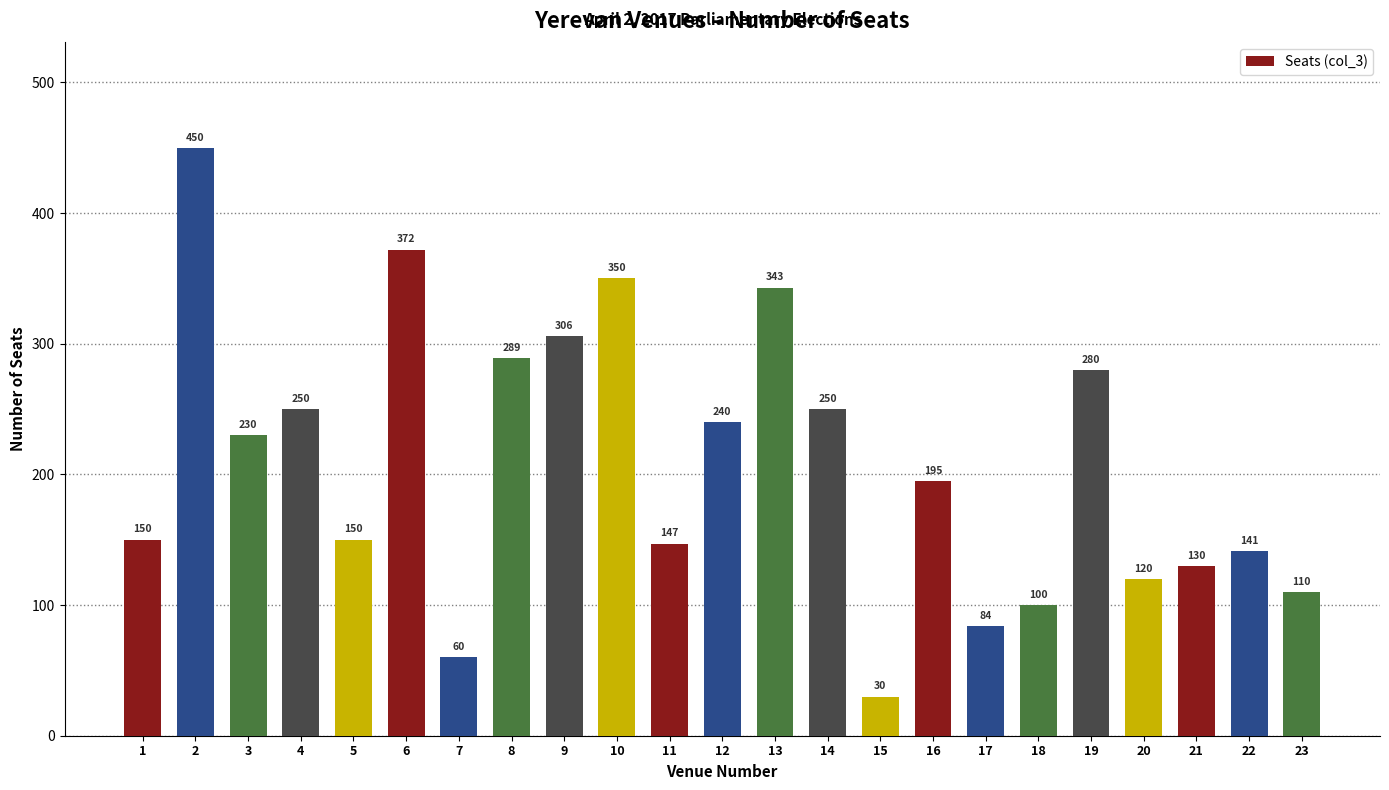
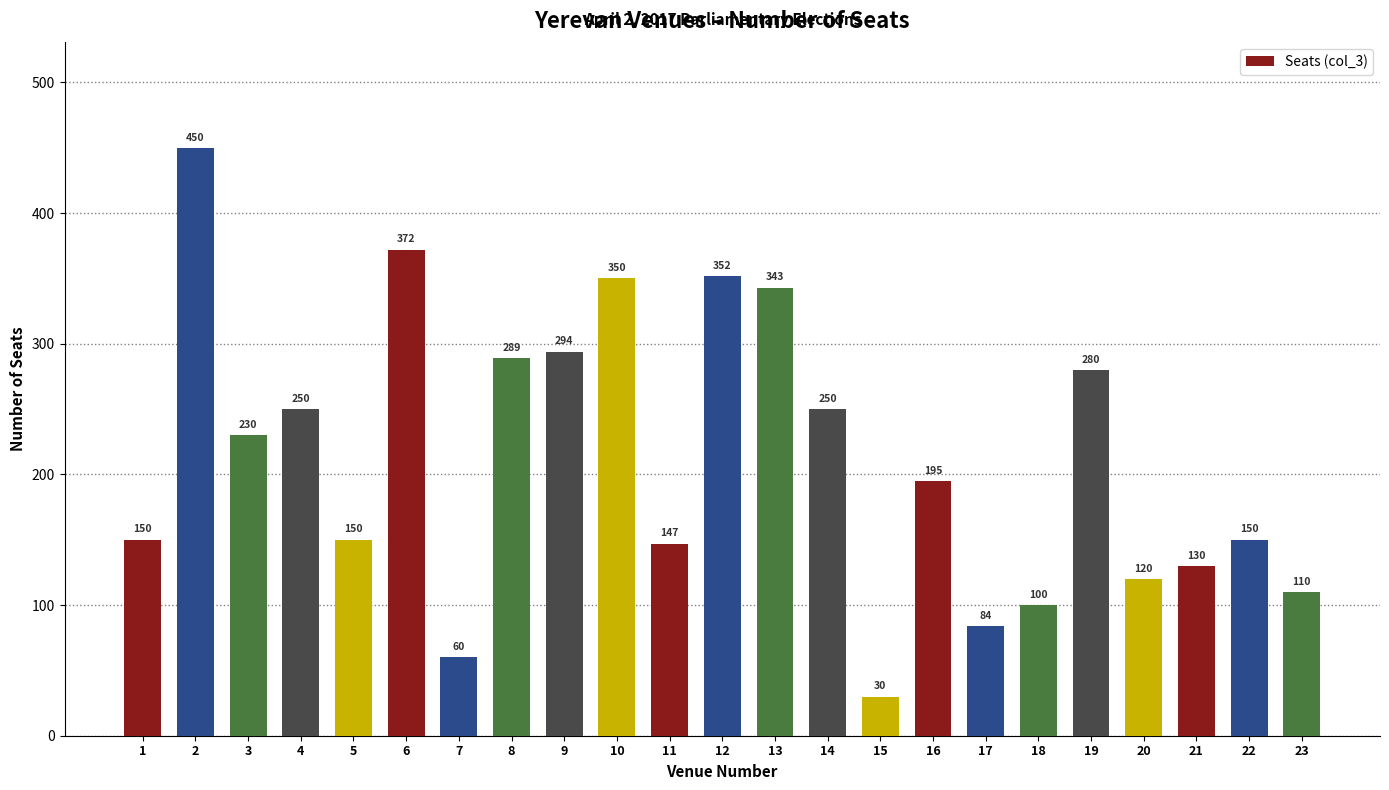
  {
    "1": 150,
    "2": 450,
    "3": 230,
    "4": 250,
    "5": 150,
    "6": 372,
    "7": 60,
    "8": 289,
-   "9": 306,
+   "9": 294,
    "10": 350,
    "11": 147,
-   "12": 240,
+   "12": 352,
    "13": 343,
    "14": 250,
    "15": 30,
    "16": 195,
    "17": 84,
    "18": 100,
    "19": 280,
    "20": 120,
    "21": 130,
-   "22": 141,
+   "22": 150,
    "23": 110
  }
